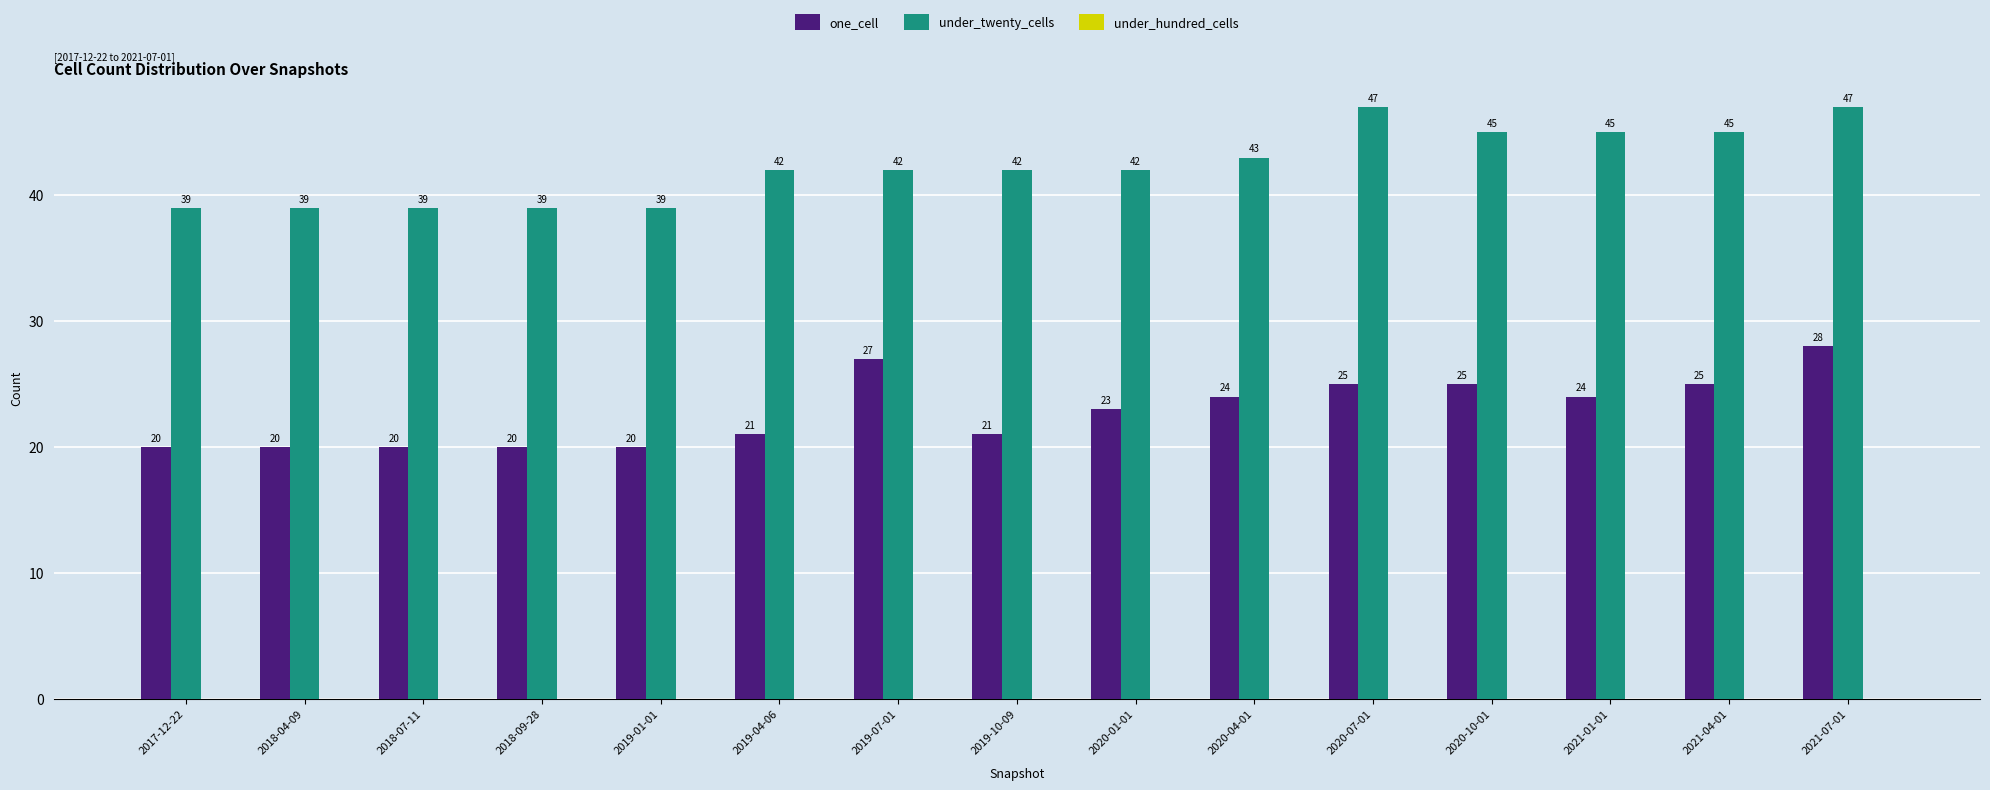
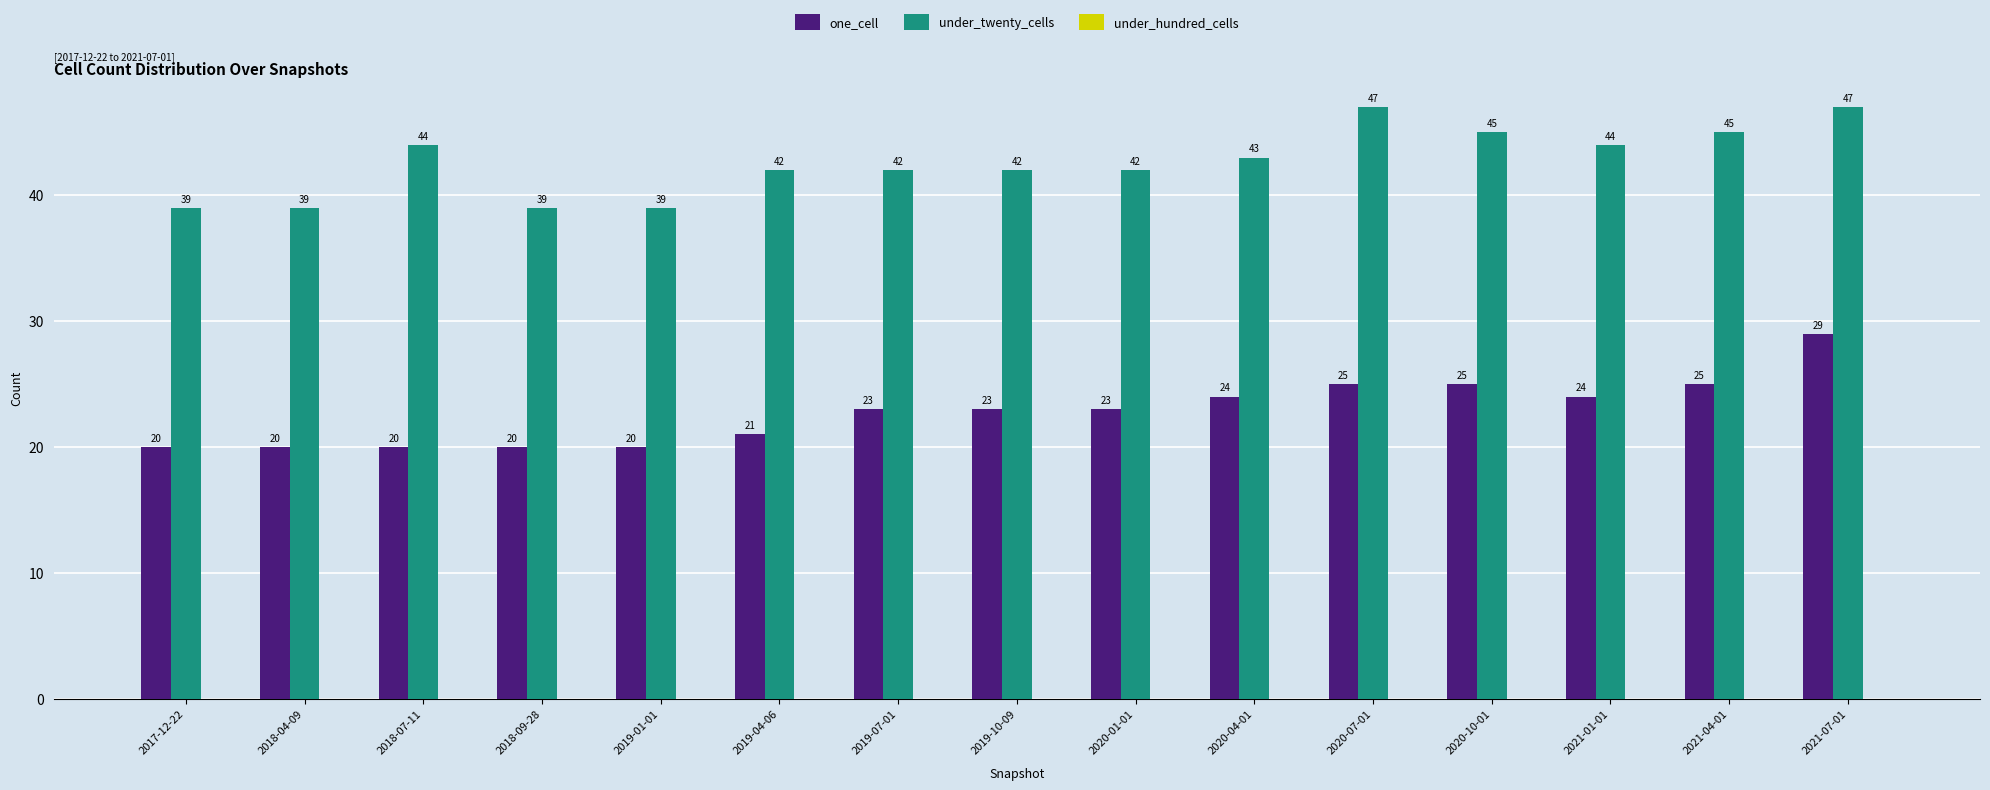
  {
    "one_cell": {
      "2017-12-22": 20,
      "2018-04-09": 20,
      "2018-07-11": 20,
      "2018-09-28": 20,
      "2019-01-01": 20,
      "2019-04-06": 21,
-     "2019-07-01": 27,
-     "2019-10-09": 21,
+     "2019-07-01": 23,
+     "2019-10-09": 23,
      "2020-01-01": 23,
      "2020-04-01": 24,
      "2020-07-01": 25,
      "2020-10-01": 25,
      "2021-01-01": 24,
      "2021-04-01": 25,
-     "2021-07-01": 28
+     "2021-07-01": 29
    },
    "under_twenty_cells": {
      "2017-12-22": 39,
      "2018-04-09": 39,
-     "2018-07-11": 39,
+     "2018-07-11": 44,
      "2018-09-28": 39,
      "2019-01-01": 39,
      "2019-04-06": 42,
      "2019-07-01": 42,
      "2019-10-09": 42,
      "2020-01-01": 42,
      "2020-04-01": 43,
      "2020-07-01": 47,
      "2020-10-01": 45,
-     "2021-01-01": 45,
+     "2021-01-01": 44,
      "2021-04-01": 45,
      "2021-07-01": 47
    },
    "under_hundred_cells": {
      "2017-12-22": 0.0,
      "2018-04-09": 0.0,
      "2018-07-11": 0.0,
      "2018-09-28": 0.0,
      "2019-01-01": 0.0,
      "2019-04-06": 0.0,
      "2019-07-01": 0.0,
      "2019-10-09": 0.0,
      "2020-01-01": 0.0,
      "2020-04-01": 0.0,
      "2020-07-01": 0.0,
      "2020-10-01": 0.0,
      "2021-01-01": 0.0,
      "2021-04-01": 0.0,
      "2021-07-01": 0.0
    }
  }
